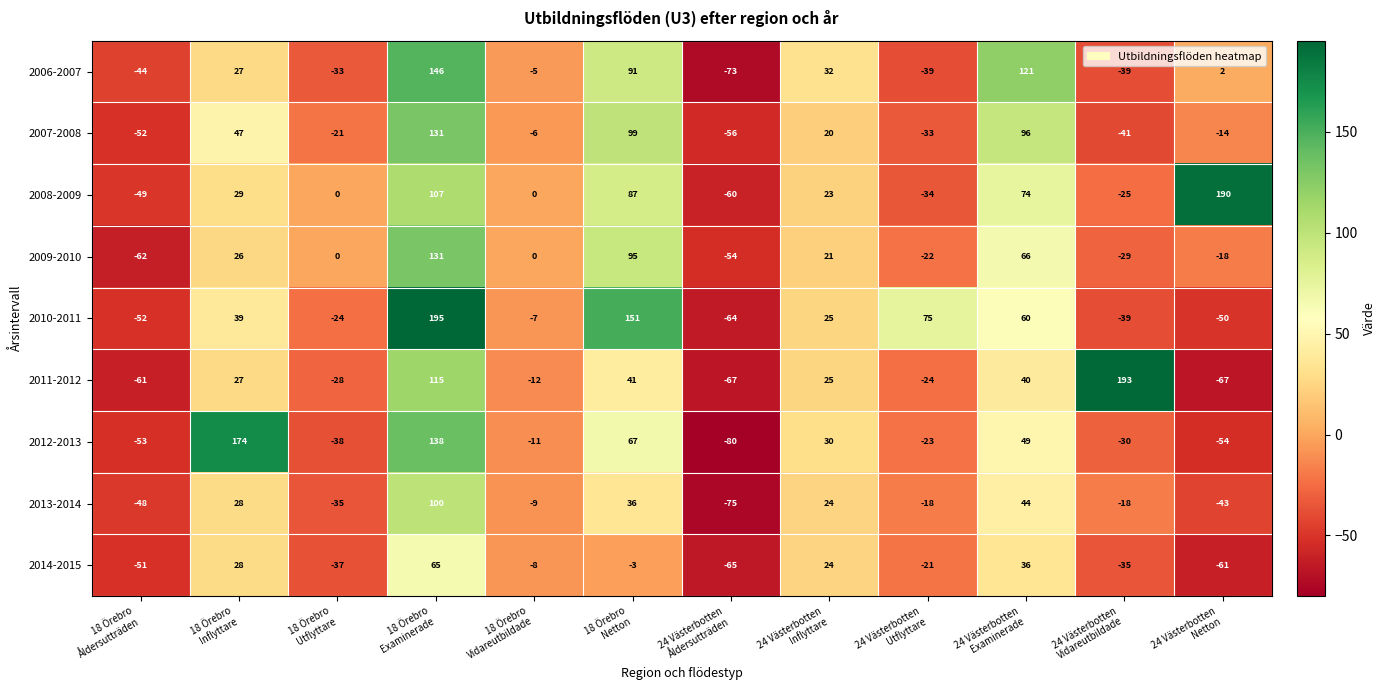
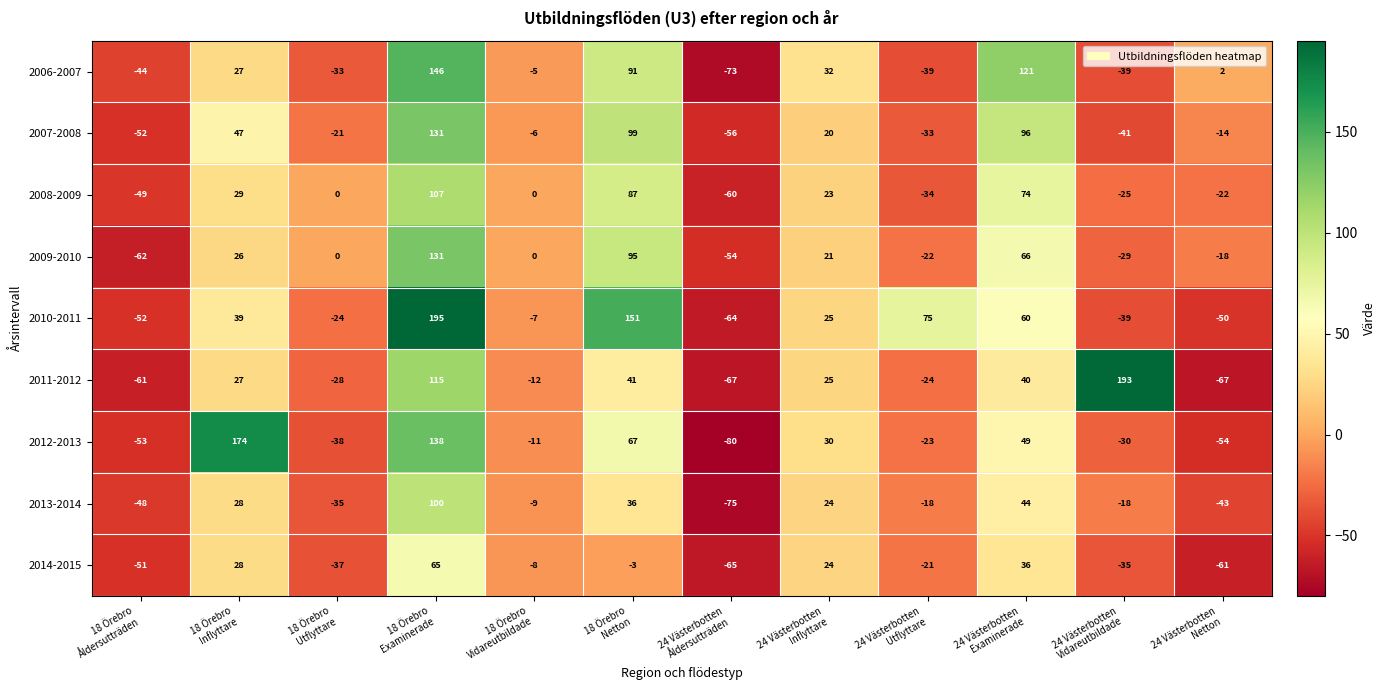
  {
    "2006-2007": {
      "18 Örebro Åldersutträden": -44,
      "18 Örebro Inflyttare": 27,
      "18 Örebro Utflyttare": -33,
      "18 Örebro Examinerade": 146,
      "18 Örebro Vidareutbildade": -5,
      "18 Örebro Netton": 91,
      "24 Västerbotten Åldersutträden": -73,
      "24 Västerbotten Inflyttare": 32,
      "24 Västerbotten Utflyttare": -39,
      "24 Västerbotten Examinerade": 121,
      "24 Västerbotten Vidareutbildade": -39,
      "24 Västerbotten Netton": 2
    },
    "2007-2008": {
      "18 Örebro Åldersutträden": -52,
      "18 Örebro Inflyttare": 47,
      "18 Örebro Utflyttare": -21,
      "18 Örebro Examinerade": 131,
      "18 Örebro Vidareutbildade": -6,
      "18 Örebro Netton": 99,
      "24 Västerbotten Åldersutträden": -56,
      "24 Västerbotten Inflyttare": 20,
      "24 Västerbotten Utflyttare": -33,
      "24 Västerbotten Examinerade": 96,
      "24 Västerbotten Vidareutbildade": -41,
      "24 Västerbotten Netton": -14
    },
    "2008-2009": {
      "18 Örebro Åldersutträden": -49,
      "18 Örebro Inflyttare": 29,
      "18 Örebro Utflyttare": 0,
      "18 Örebro Examinerade": 107,
      "18 Örebro Vidareutbildade": 0,
      "18 Örebro Netton": 87,
      "24 Västerbotten Åldersutträden": -60,
      "24 Västerbotten Inflyttare": 23,
      "24 Västerbotten Utflyttare": -34,
      "24 Västerbotten Examinerade": 74,
      "24 Västerbotten Vidareutbildade": -25,
-     "24 Västerbotten Netton": 190
+     "24 Västerbotten Netton": -22
    },
    "2009-2010": {
      "18 Örebro Åldersutträden": -62,
      "18 Örebro Inflyttare": 26,
      "18 Örebro Utflyttare": 0,
      "18 Örebro Examinerade": 131,
      "18 Örebro Vidareutbildade": 0,
      "18 Örebro Netton": 95,
      "24 Västerbotten Åldersutträden": -54,
      "24 Västerbotten Inflyttare": 21,
      "24 Västerbotten Utflyttare": -22,
      "24 Västerbotten Examinerade": 66,
      "24 Västerbotten Vidareutbildade": -29,
      "24 Västerbotten Netton": -18
    },
    "2010-2011": {
      "18 Örebro Åldersutträden": -52,
      "18 Örebro Inflyttare": 39,
      "18 Örebro Utflyttare": -24,
      "18 Örebro Examinerade": 195,
      "18 Örebro Vidareutbildade": -7,
      "18 Örebro Netton": 151,
      "24 Västerbotten Åldersutträden": -64,
      "24 Västerbotten Inflyttare": 25,
      "24 Västerbotten Utflyttare": 75,
      "24 Västerbotten Examinerade": 60,
      "24 Västerbotten Vidareutbildade": -39,
      "24 Västerbotten Netton": -50
    },
    "2011-2012": {
      "18 Örebro Åldersutträden": -61,
      "18 Örebro Inflyttare": 27,
      "18 Örebro Utflyttare": -28,
      "18 Örebro Examinerade": 115,
      "18 Örebro Vidareutbildade": -12,
      "18 Örebro Netton": 41,
      "24 Västerbotten Åldersutträden": -67,
      "24 Västerbotten Inflyttare": 25,
      "24 Västerbotten Utflyttare": -24,
      "24 Västerbotten Examinerade": 40,
      "24 Västerbotten Vidareutbildade": 193,
      "24 Västerbotten Netton": -67
    },
    "2012-2013": {
      "18 Örebro Åldersutträden": -53,
      "18 Örebro Inflyttare": 174,
      "18 Örebro Utflyttare": -38,
      "18 Örebro Examinerade": 138,
      "18 Örebro Vidareutbildade": -11,
      "18 Örebro Netton": 67,
      "24 Västerbotten Åldersutträden": -80,
      "24 Västerbotten Inflyttare": 30,
      "24 Västerbotten Utflyttare": -23,
      "24 Västerbotten Examinerade": 49,
      "24 Västerbotten Vidareutbildade": -30,
      "24 Västerbotten Netton": -54
    },
    "2013-2014": {
      "18 Örebro Åldersutträden": -48,
      "18 Örebro Inflyttare": 28,
      "18 Örebro Utflyttare": -35,
      "18 Örebro Examinerade": 100,
      "18 Örebro Vidareutbildade": -9,
      "18 Örebro Netton": 36,
      "24 Västerbotten Åldersutträden": -75,
      "24 Västerbotten Inflyttare": 24,
      "24 Västerbotten Utflyttare": -18,
      "24 Västerbotten Examinerade": 44,
      "24 Västerbotten Vidareutbildade": -18,
      "24 Västerbotten Netton": -43
    },
    "2014-2015": {
      "18 Örebro Åldersutträden": -51,
      "18 Örebro Inflyttare": 28,
      "18 Örebro Utflyttare": -37,
      "18 Örebro Examinerade": 65,
      "18 Örebro Vidareutbildade": -8,
      "18 Örebro Netton": -3,
      "24 Västerbotten Åldersutträden": -65,
      "24 Västerbotten Inflyttare": 24,
      "24 Västerbotten Utflyttare": -21,
      "24 Västerbotten Examinerade": 36,
      "24 Västerbotten Vidareutbildade": -35,
      "24 Västerbotten Netton": -61
    }
  }
